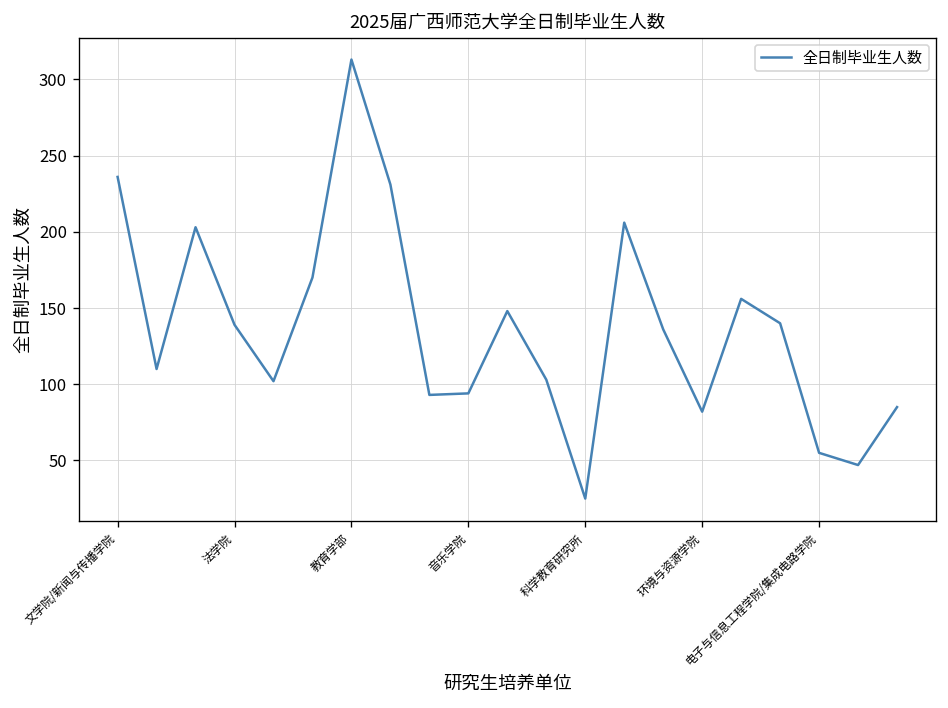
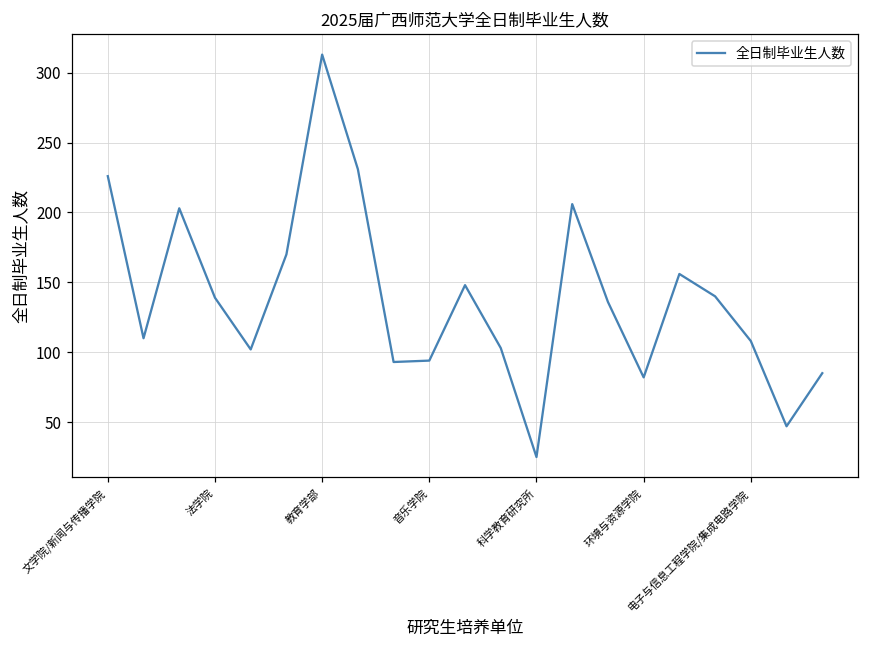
  {
-   "文学院/新闻与传播学院": 236,
+   "文学院/新闻与传播学院": 226,
    "法学院": 139,
    "教育学部": 313,
    "音乐学院": 94,
    "科学教育研究所": 25,
    "环境与资源学院": 82,
-   "电子与信息工程学院/集成电路学院": 55
+   "电子与信息工程学院/集成电路学院": 108
  }
